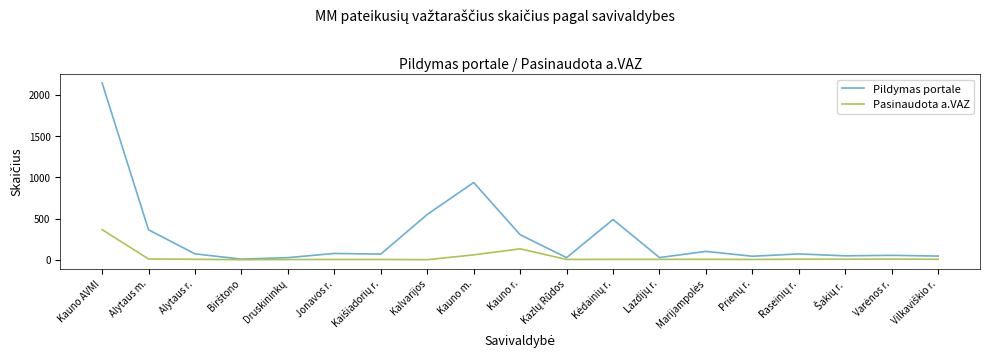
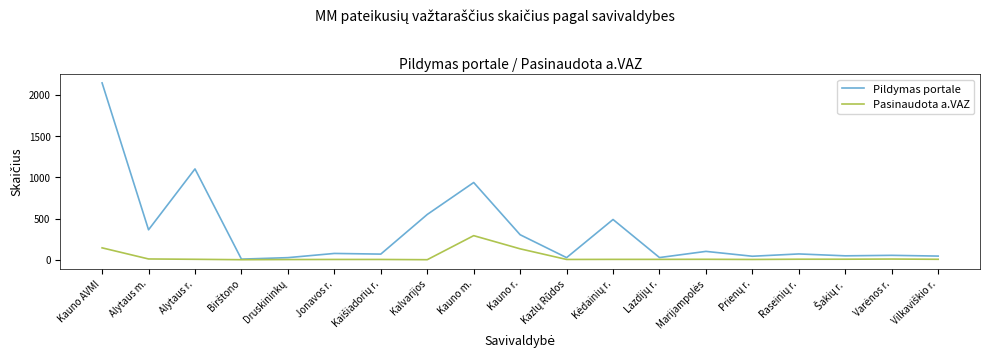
  {
    "Pildymas portale": {
      "Kauno AVMI": 2100,
      "Alytaus m.": 400,
-     "Alytaus r.": 100,
+     "Alytaus r.": 1100,
      "Jonavos r.": 100,
      "Kaišiadorių r.": 100,
      "Kalvarijos": 500,
      "Kauno m.": 900,
      "Kauno r.": 300,
      "Kėdainių r.": 500,
      "Marijampolės": 100,
      "Prienų r.": 0,
      "Raseinių r.": 100,
      "Šakių r.": 0,
      "Varėnos r.": 100,
      "Vilkaviškio r.": 0
    },
    "Pasinaudota a.VAZ": {
-     "Kauno AVMI": 400,
+     "Kauno AVMI": 100,
      "Alytaus m.": 0,
      "Alytaus r.": 0,
      "Jonavos r.": 0,
      "Kaišiadorių r.": 0,
      "Kalvarijos": 0,
-     "Kauno m.": 100,
+     "Kauno m.": 300,
      "Kauno r.": 100,
      "Kėdainių r.": 0,
      "Marijampolės": 0,
      "Prienų r.": 0,
      "Raseinių r.": 0,
      "Šakių r.": 0,
      "Varėnos r.": 0,
      "Vilkaviškio r.": 0
    }
  }
